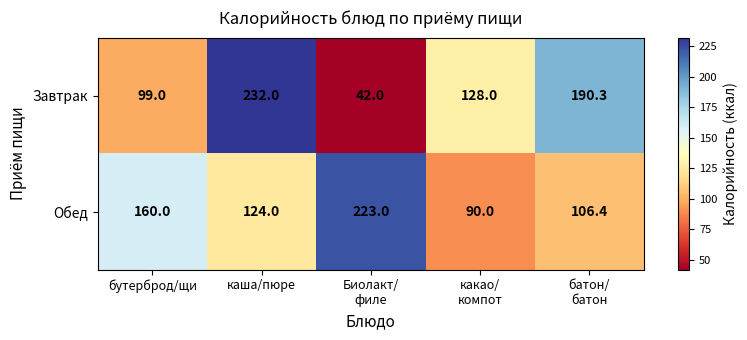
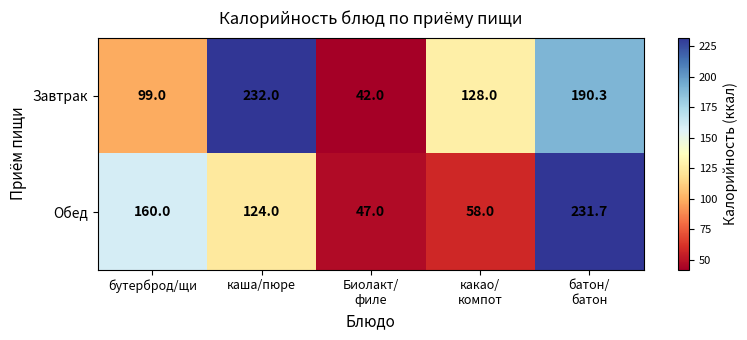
  {
    "Завтрак": {
      "бутерброд/щи": 99.0,
      "каша/пюре": 232.0,
      "Биолакт/ филе": 42.0,
      "какао/ компот": 128.0,
      "батон/ батон": 190.3
    },
    "Обед": {
      "бутерброд/щи": 160.0,
      "каша/пюре": 124.0,
-     "Биолакт/ филе": 223.0,
-     "какао/ компот": 90.0,
-     "батон/ батон": 106.4
+     "Биолакт/ филе": 47.0,
+     "какао/ компот": 58.0,
+     "батон/ батон": 231.7
    }
  }
